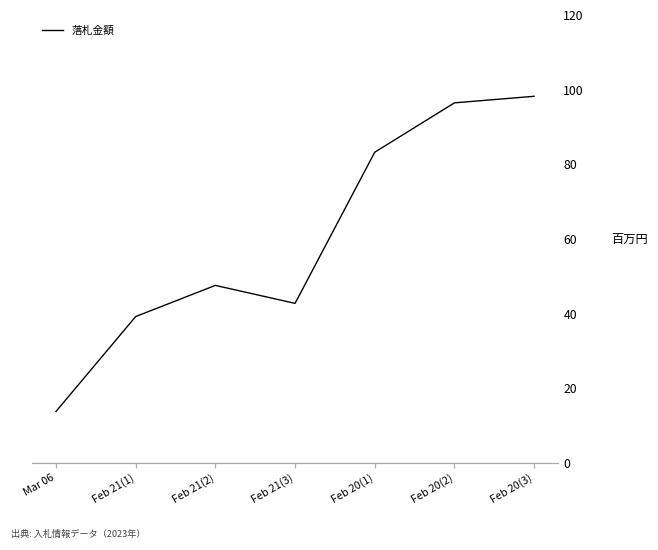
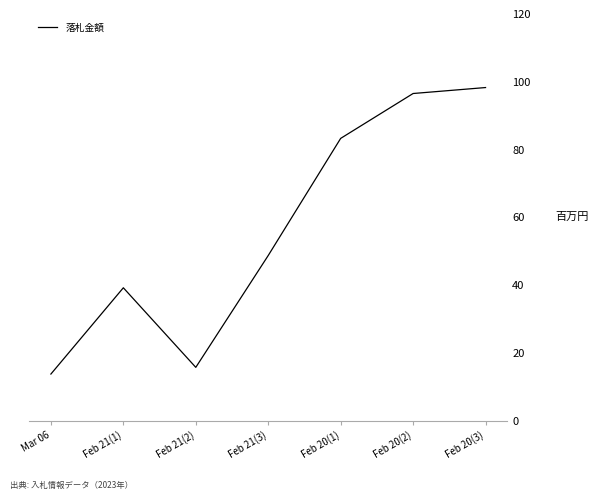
  {
    "Mar 06": 14,
    "Feb 21(1)": 39,
-   "Feb 21(2)": 48,
-   "Feb 21(3)": 43,
+   "Feb 21(2)": 16,
+   "Feb 21(3)": 49,
    "Feb 20(1)": 83,
    "Feb 20(2)": 97,
    "Feb 20(3)": 98
  }
